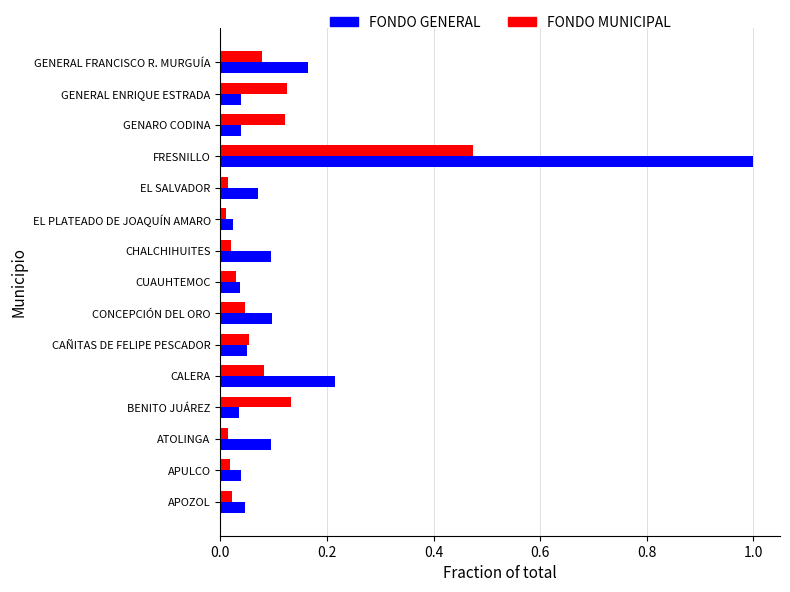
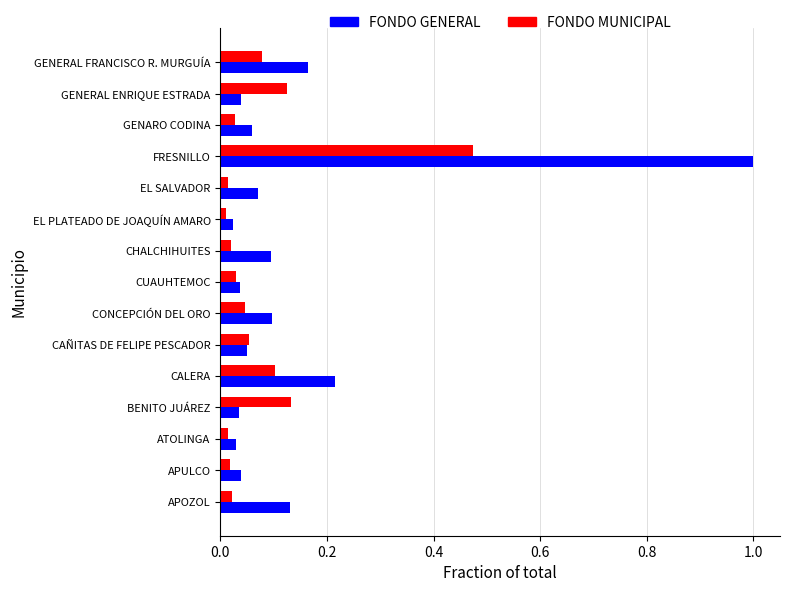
  {
    "FONDO GENERAL": {
      "GENERAL FRANCISCO R. MURGUÍA": 0.17,
      "GENERAL ENRIQUE ESTRADA": 0.04,
-     "GENARO CODINA": 0.04,
+     "GENARO CODINA": 0.06,
      "FRESNILLO": 1.00,
      "EL SALVADOR": 0.07,
      "EL PLATEADO DE JOAQUÍN AMARO": 0.02,
      "CHALCHIHUITES": 0.10,
      "CUAUHTEMOC": 0.04,
      "CONCEPCIÓN DEL ORO": 0.10,
      "CAÑITAS DE FELIPE PESCADOR": 0.05,
      "CALERA": 0.21,
      "BENITO JUÁREZ": 0.04,
-     "ATOLINGA": 0.10,
+     "ATOLINGA": 0.03,
      "APULCO": 0.04,
-     "APOZOL": 0.05
+     "APOZOL": 0.13
    },
    "FONDO MUNICIPAL": {
      "GENERAL FRANCISCO R. MURGUÍA": 0.08,
      "GENERAL ENRIQUE ESTRADA": 0.13,
-     "GENARO CODINA": 0.12,
+     "GENARO CODINA": 0.03,
      "FRESNILLO": 0.47,
      "EL SALVADOR": 0.01,
      "EL PLATEADO DE JOAQUÍN AMARO": 0.01,
      "CHALCHIHUITES": 0.02,
      "CUAUHTEMOC": 0.03,
      "CONCEPCIÓN DEL ORO": 0.05,
      "CAÑITAS DE FELIPE PESCADOR": 0.05,
-     "CALERA": 0.08,
+     "CALERA": 0.10,
      "BENITO JUÁREZ": 0.13,
      "ATOLINGA": 0.01,
      "APULCO": 0.02,
      "APOZOL": 0.02
    }
  }
